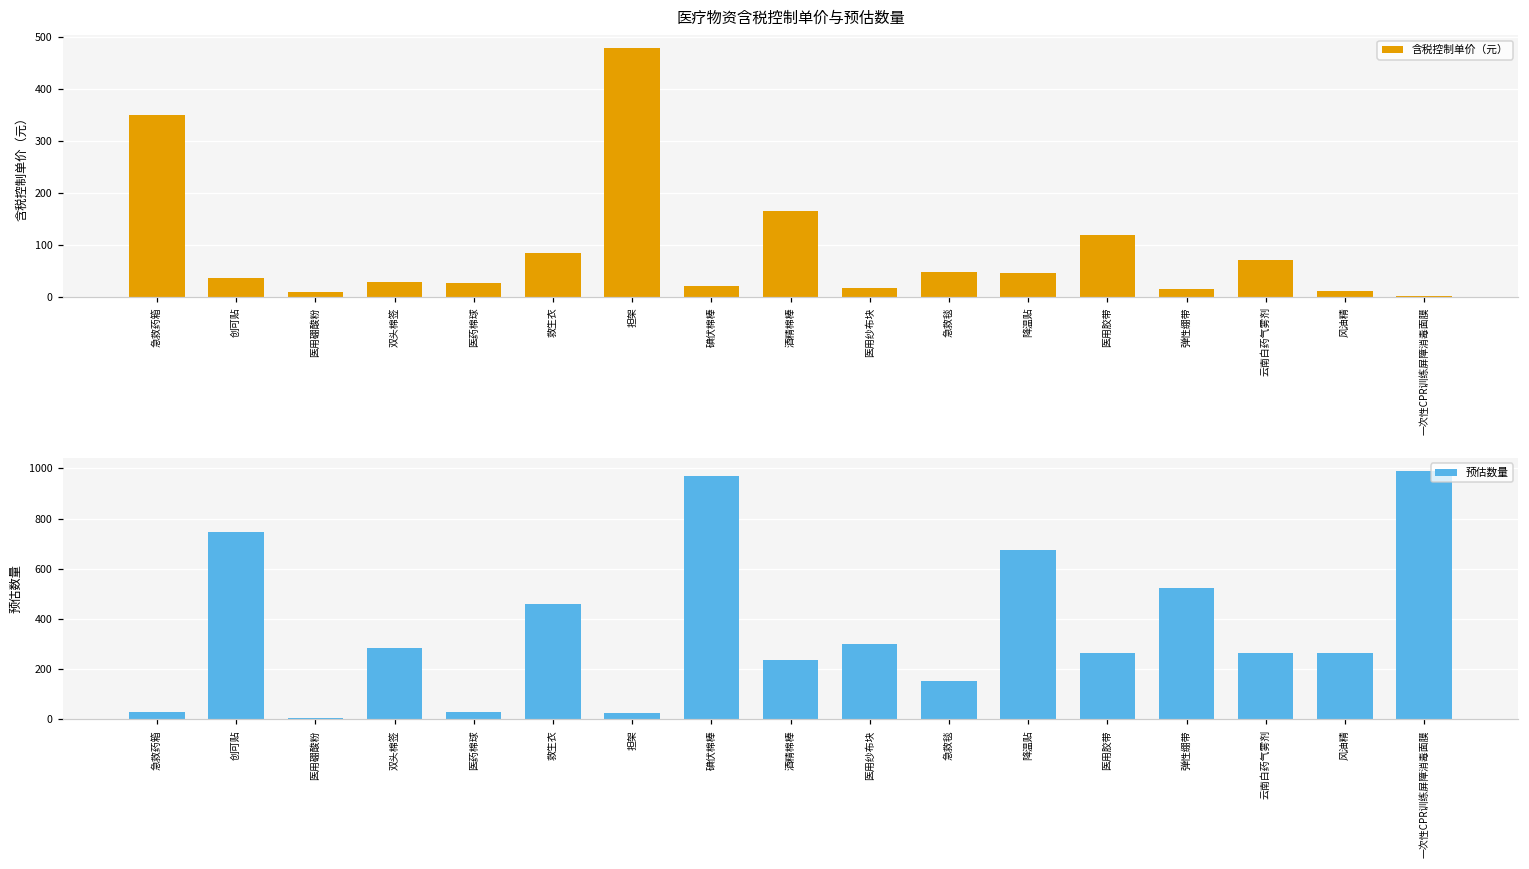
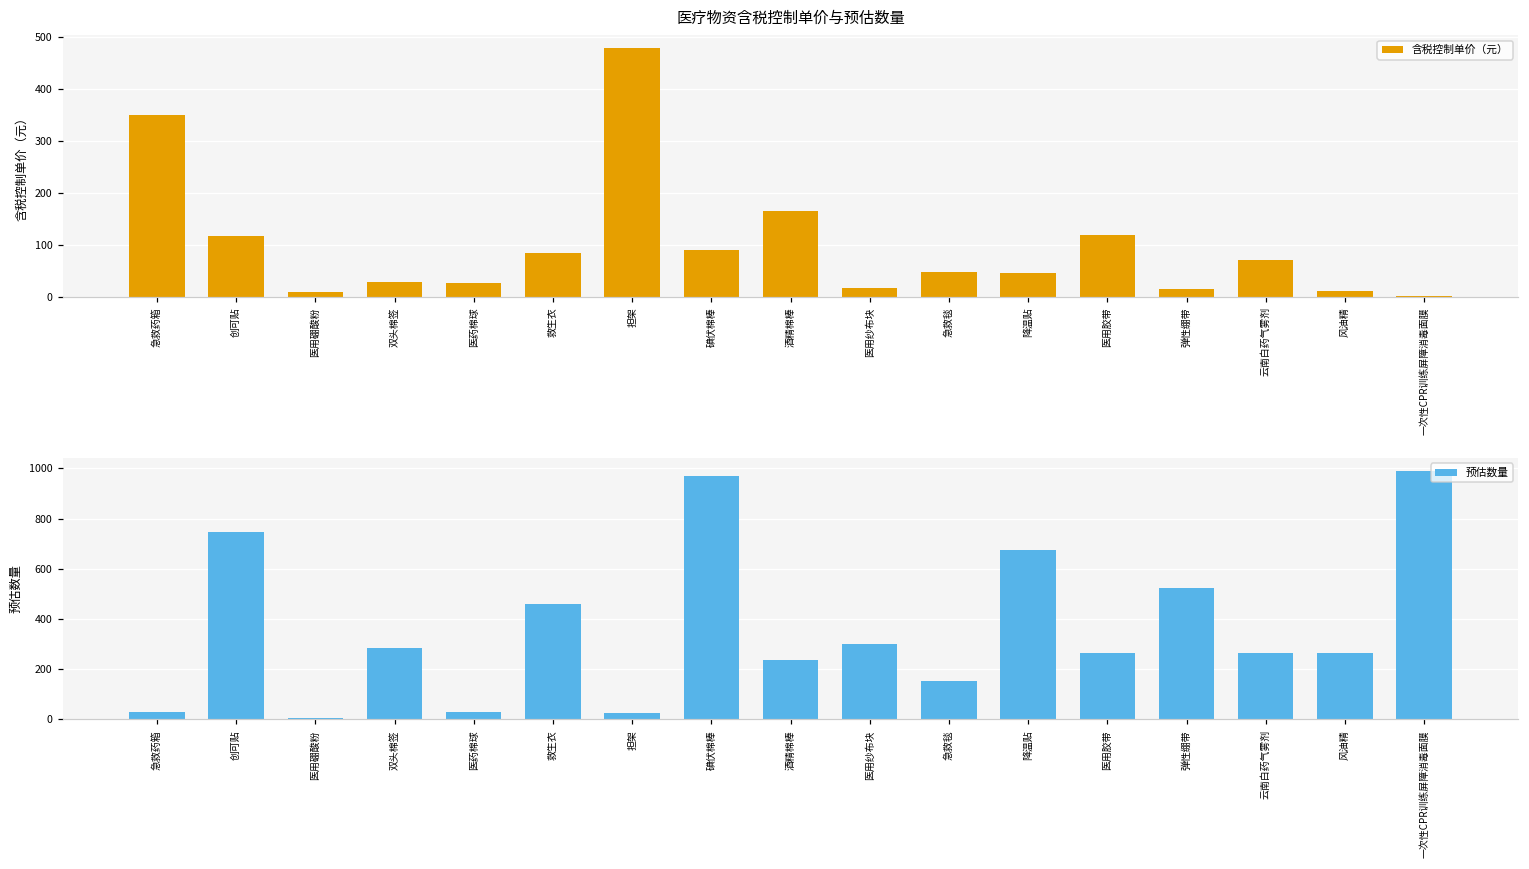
  {
    "医疗物资含税控制单价与预估数量": {
      "急救药箱": 350,
-     "创可贴": 40,
+     "创可贴": 120,
      "医用硼酸粉": 10,
      "双头棉签": 30,
      "医药棉球": 30,
      "救生衣": 90,
      "担架": 480,
-     "碘伏棉棒": 20,
+     "碘伏棉棒": 90,
      "酒精棉棒": 170,
      "医用纱布块": 20,
      "急救毯": 50,
      "降温贴": 50,
      "医用胶带": 120,
      "弹性绷带": 20,
      "云南白药气雾剂": 70,
      "风油精": 10
    }
  }
